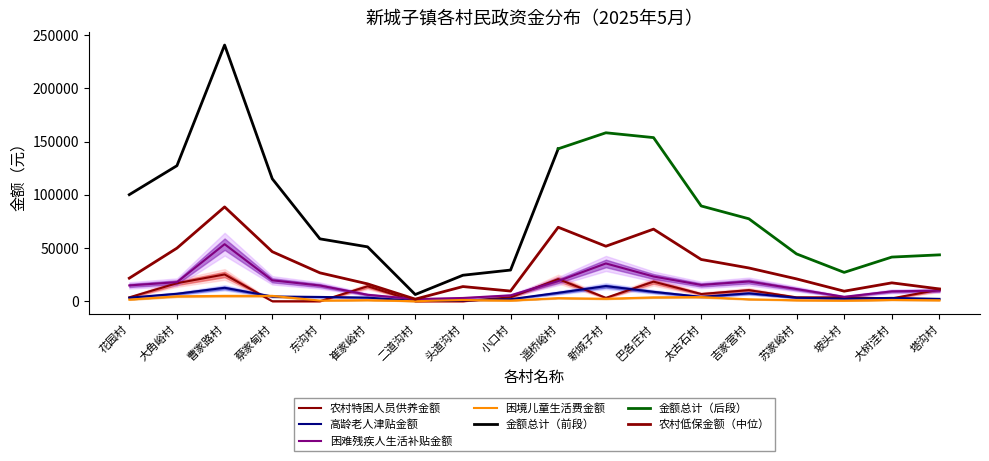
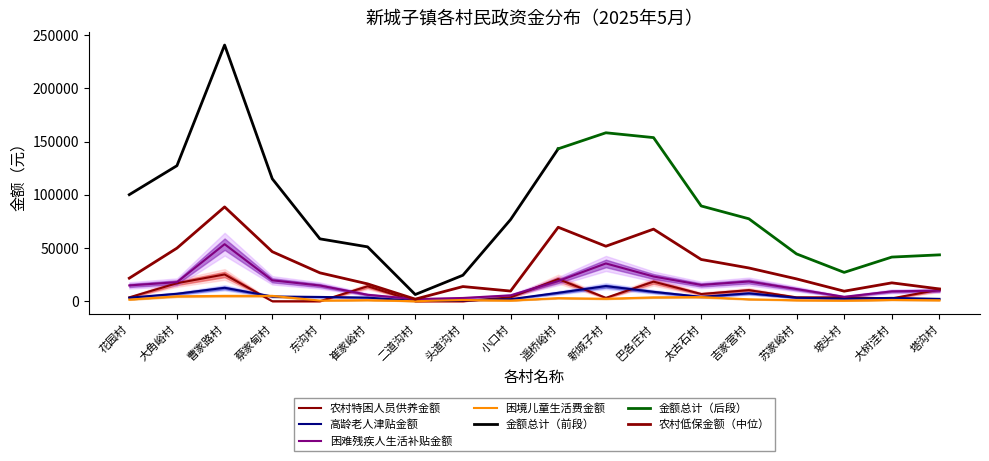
  {
    "金额总计（前段）": {
      "花园村": 100000,
      "大角峪村": 127000,
      "曹家路村": 241000,
      "蔡家甸村": 115000,
      "东沟村": 59000,
      "崔家峪村": 51000,
      "二道沟村": 6000,
      "头道沟村": 24000,
-     "小口村": 29000
+     "小口村": 77000
    },
    "金额总计（后段）": {
      "新城子村": 158000,
      "巴各庄村": 154000,
      "太古石村": 89000,
      "吉家营村": 77000,
      "苏家峪村": 44000,
      "坡头村": 27000,
      "大树洼村": 41000,
      "塔沟村": 44000
    }
  }
